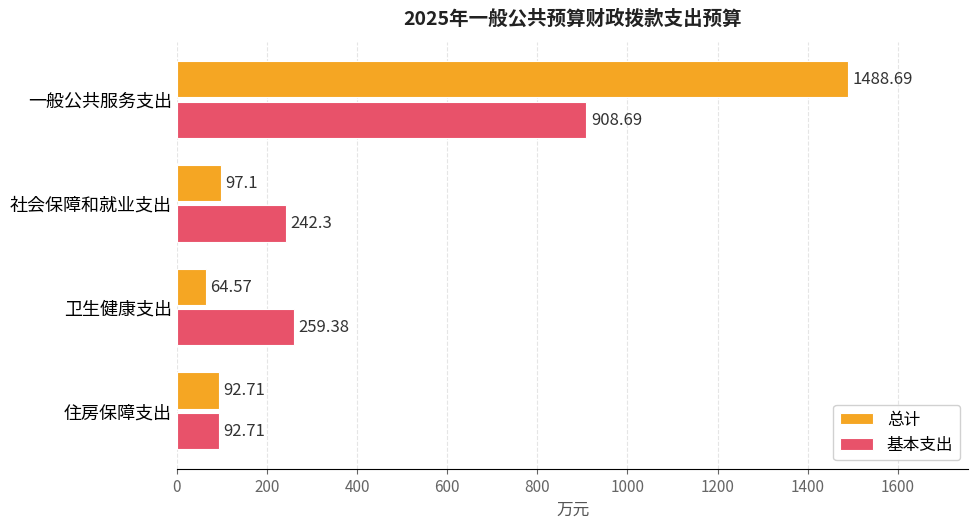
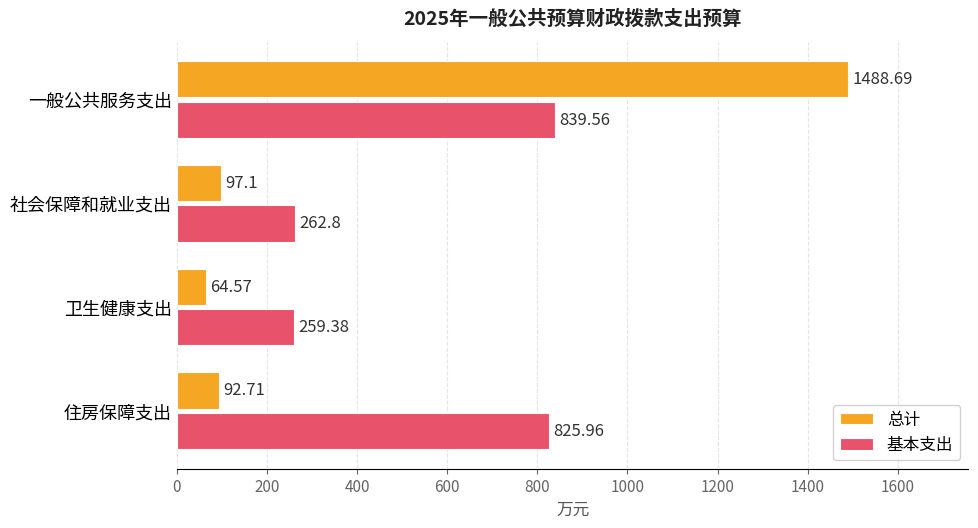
  {
    "总计": {
      "一般公共服务支出": 1488.69,
      "社会保障和就业支出": 97.1,
      "卫生健康支出": 64.57,
      "住房保障支出": 92.71
    },
    "基本支出": {
-     "一般公共服务支出": 908.69,
-     "社会保障和就业支出": 242.3,
+     "一般公共服务支出": 839.56,
+     "社会保障和就业支出": 262.8,
      "卫生健康支出": 259.38,
-     "住房保障支出": 92.71
+     "住房保障支出": 825.96
    }
  }
